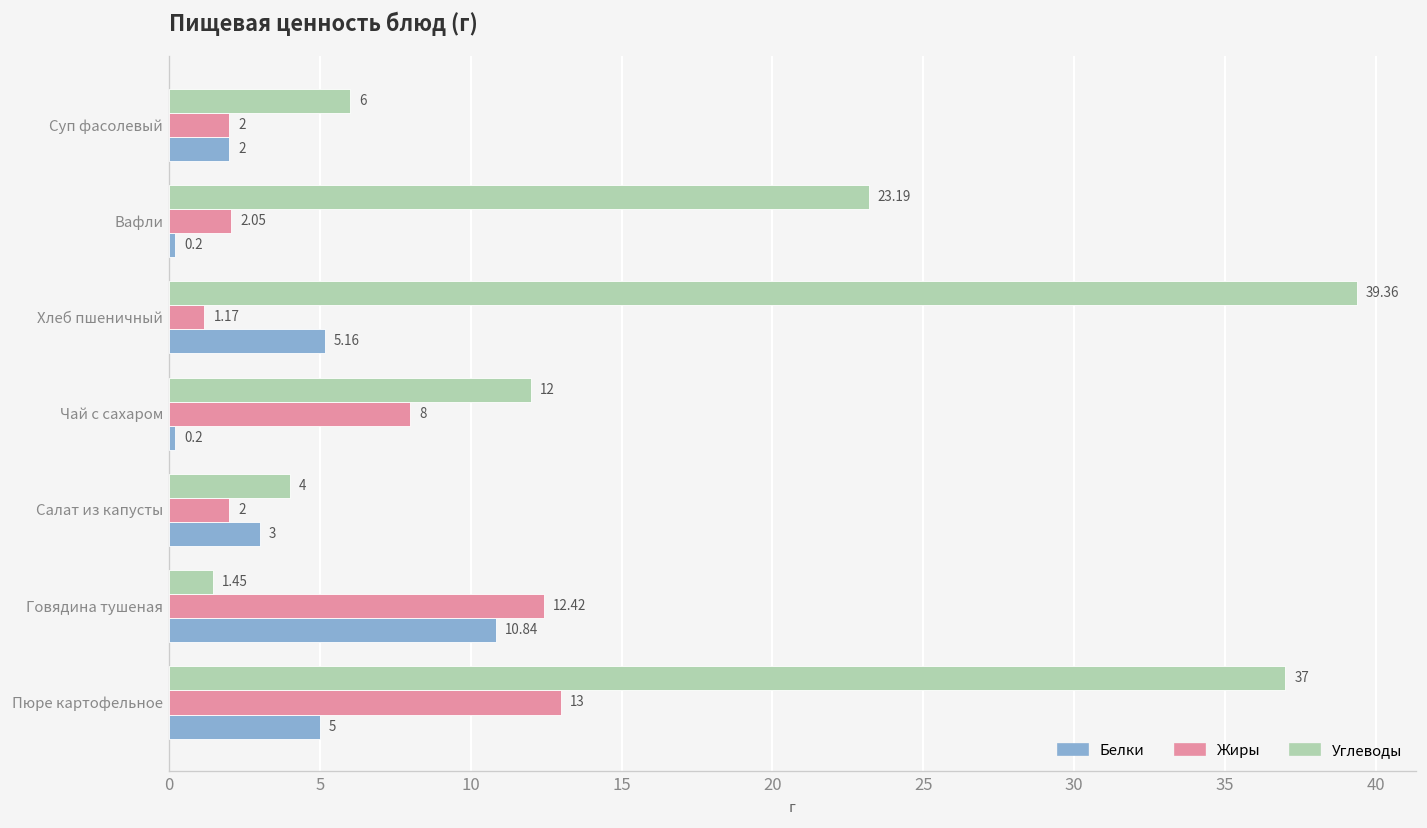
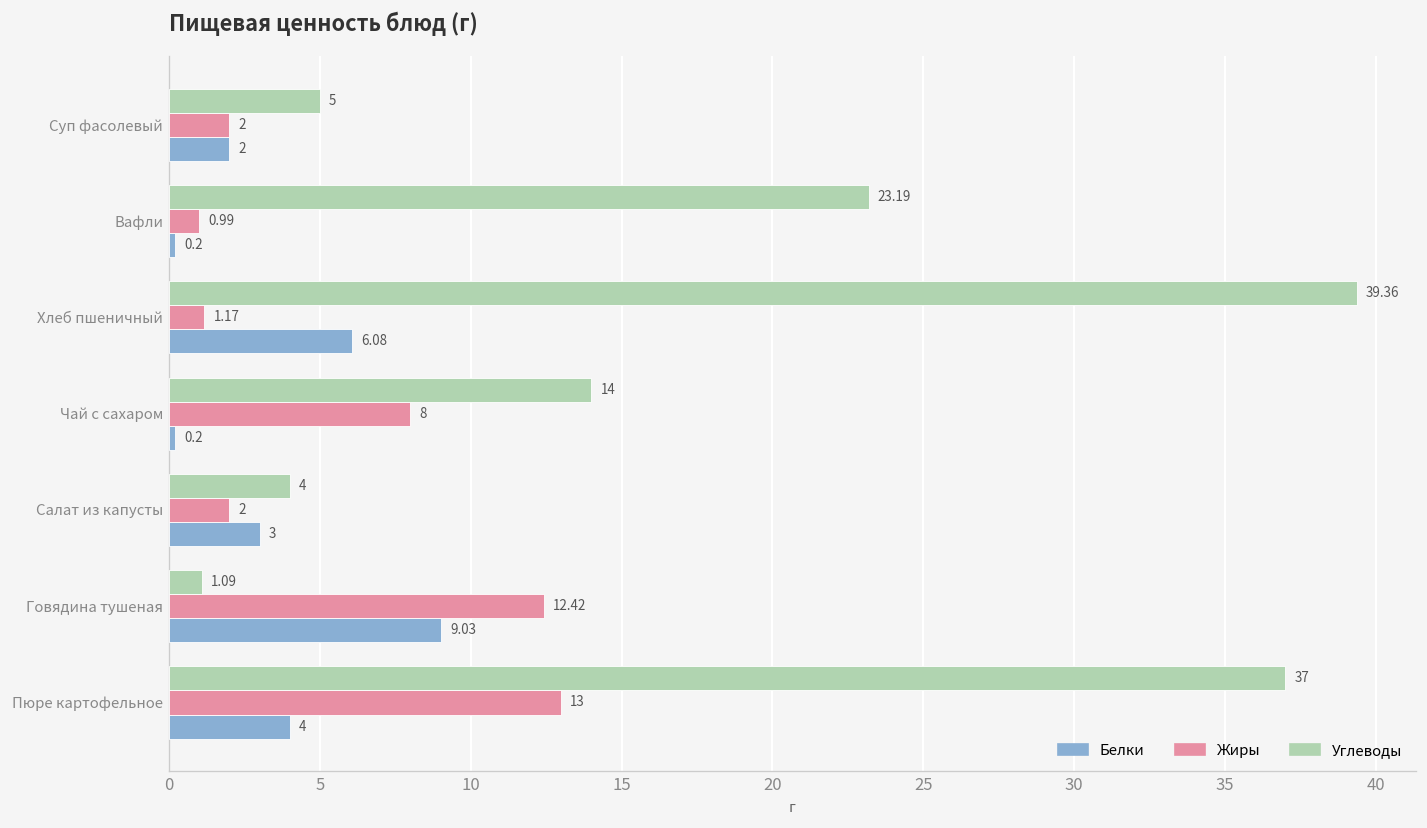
  {
    "Белки": {
      "Суп фасолевый": 2,
      "Вафли": 0.2,
-     "Хлеб пшеничный": 5.16,
+     "Хлеб пшеничный": 6.08,
      "Чай с сахаром": 0.2,
      "Салат из капусты": 3,
-     "Говядина тушеная": 10.84,
-     "Пюре картофельное": 5
+     "Говядина тушеная": 9.03,
+     "Пюре картофельное": 4
    },
    "Жиры": {
      "Суп фасолевый": 2,
-     "Вафли": 2.05,
+     "Вафли": 0.99,
      "Хлеб пшеничный": 1.17,
      "Чай с сахаром": 8,
      "Салат из капусты": 2,
      "Говядина тушеная": 12.42,
      "Пюре картофельное": 13
    },
    "Углеводы": {
-     "Суп фасолевый": 6,
+     "Суп фасолевый": 5,
      "Вафли": 23.19,
      "Хлеб пшеничный": 39.36,
-     "Чай с сахаром": 12,
+     "Чай с сахаром": 14,
      "Салат из капусты": 4,
-     "Говядина тушеная": 1.45,
+     "Говядина тушеная": 1.09,
      "Пюре картофельное": 37
    }
  }
